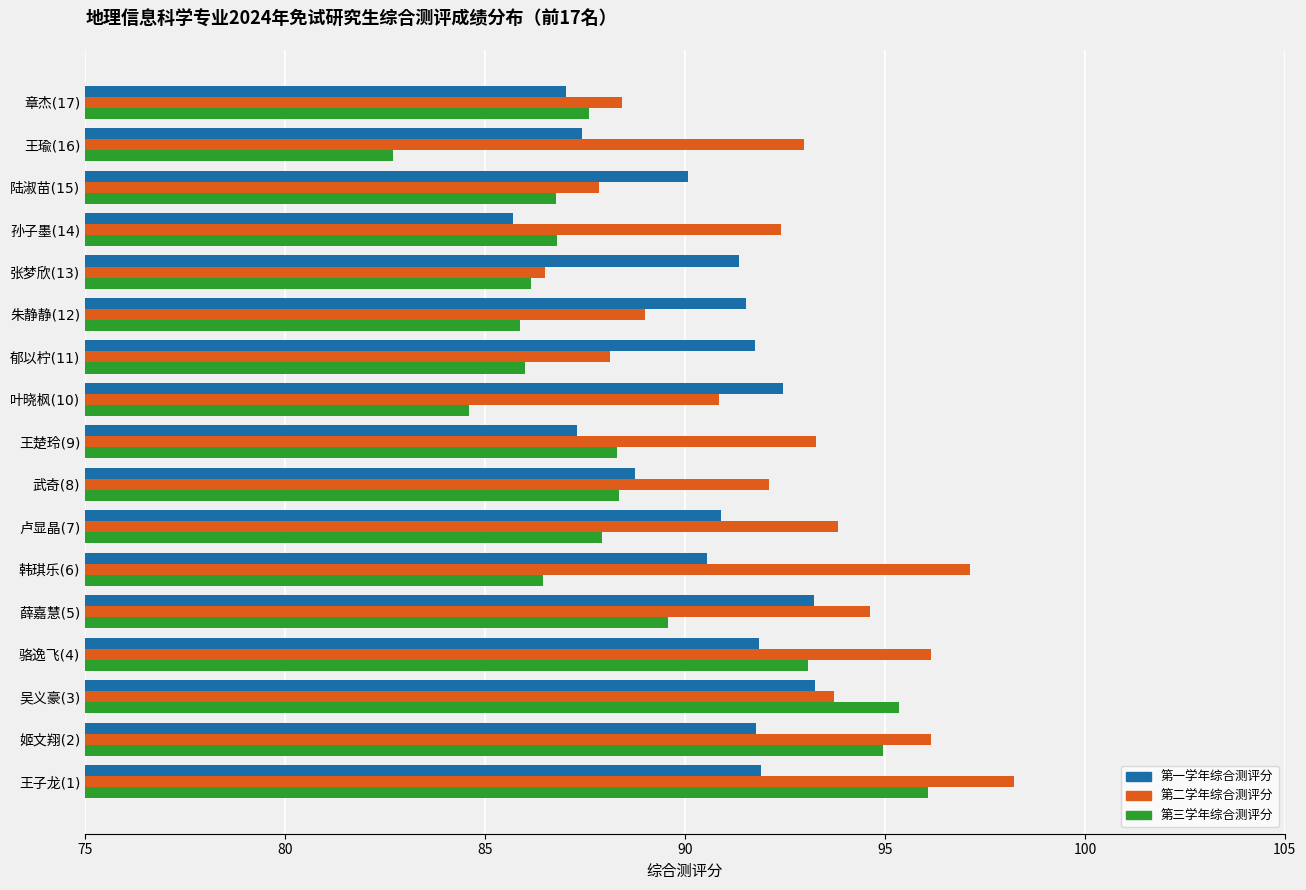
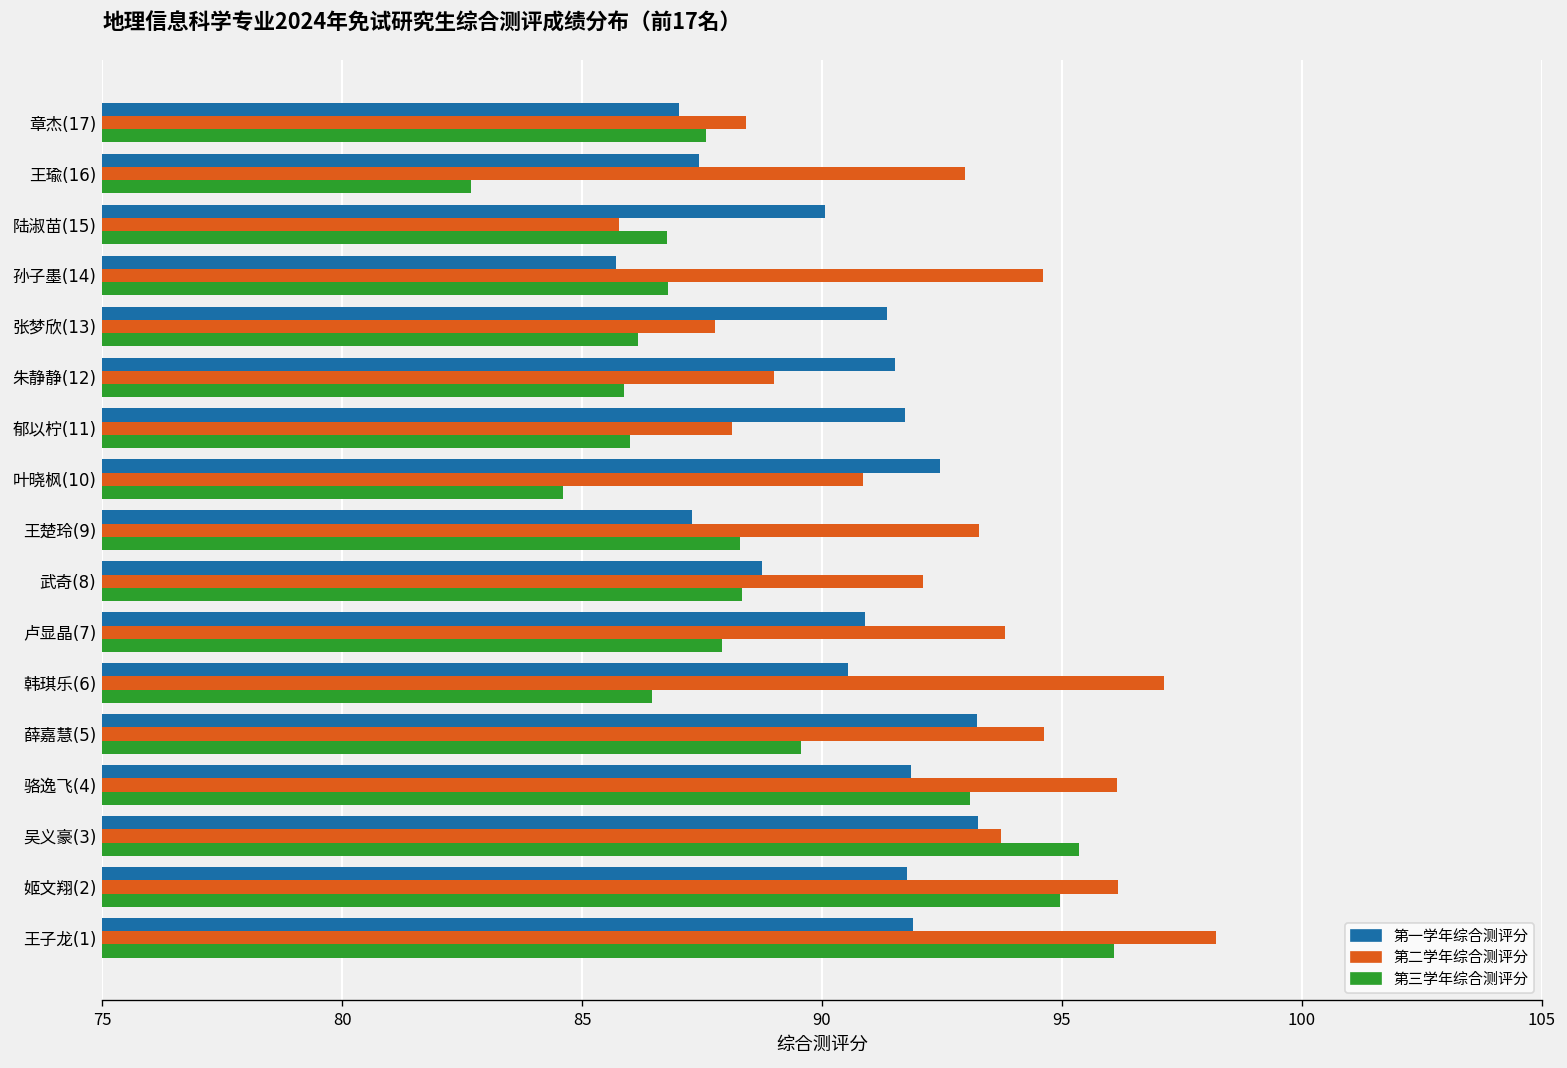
  {
    "第一学年综合测评分": {
      "章杰(17)": 87.0,
      "王瑜(16)": 87.4,
      "陆淑苗(15)": 90.1,
      "孙子墨(14)": 85.7,
      "张梦欣(13)": 91.4,
      "朱静静(12)": 91.5,
      "郁以柠(11)": 91.7,
      "叶晓枫(10)": 92.5,
      "王楚玲(9)": 87.3,
      "武奇(8)": 88.8,
      "卢显晶(7)": 90.9,
      "韩琪乐(6)": 90.6,
      "薛嘉慧(5)": 93.2,
      "骆逸飞(4)": 91.9,
      "吴义豪(3)": 93.3,
      "姬文翔(2)": 91.8,
      "王子龙(1)": 91.9
    },
    "第二学年综合测评分": {
      "章杰(17)": 88.4,
      "王瑜(16)": 93.0,
-     "陆淑苗(15)": 87.8,
-     "孙子墨(14)": 92.4,
-     "张梦欣(13)": 86.5,
+     "陆淑苗(15)": 85.8,
+     "孙子墨(14)": 94.6,
+     "张梦欣(13)": 87.8,
      "朱静静(12)": 89.0,
      "郁以柠(11)": 88.1,
      "叶晓枫(10)": 90.9,
      "王楚玲(9)": 93.3,
      "武奇(8)": 92.1,
      "卢显晶(7)": 93.8,
      "韩琪乐(6)": 97.1,
      "薛嘉慧(5)": 94.6,
      "骆逸飞(4)": 96.2,
      "吴义豪(3)": 93.7,
      "姬文翔(2)": 96.2,
      "王子龙(1)": 98.2
    },
    "第三学年综合测评分": {
      "章杰(17)": 87.6,
      "王瑜(16)": 82.7,
      "陆淑苗(15)": 86.8,
      "孙子墨(14)": 86.8,
      "张梦欣(13)": 86.2,
      "朱静静(12)": 85.9,
      "郁以柠(11)": 86.0,
      "叶晓枫(10)": 84.6,
      "王楚玲(9)": 88.3,
      "武奇(8)": 88.3,
      "卢显晶(7)": 87.9,
      "韩琪乐(6)": 86.5,
      "薛嘉慧(5)": 89.6,
      "骆逸飞(4)": 93.1,
      "吴义豪(3)": 95.4,
      "姬文翔(2)": 95.0,
      "王子龙(1)": 96.1
    }
  }
